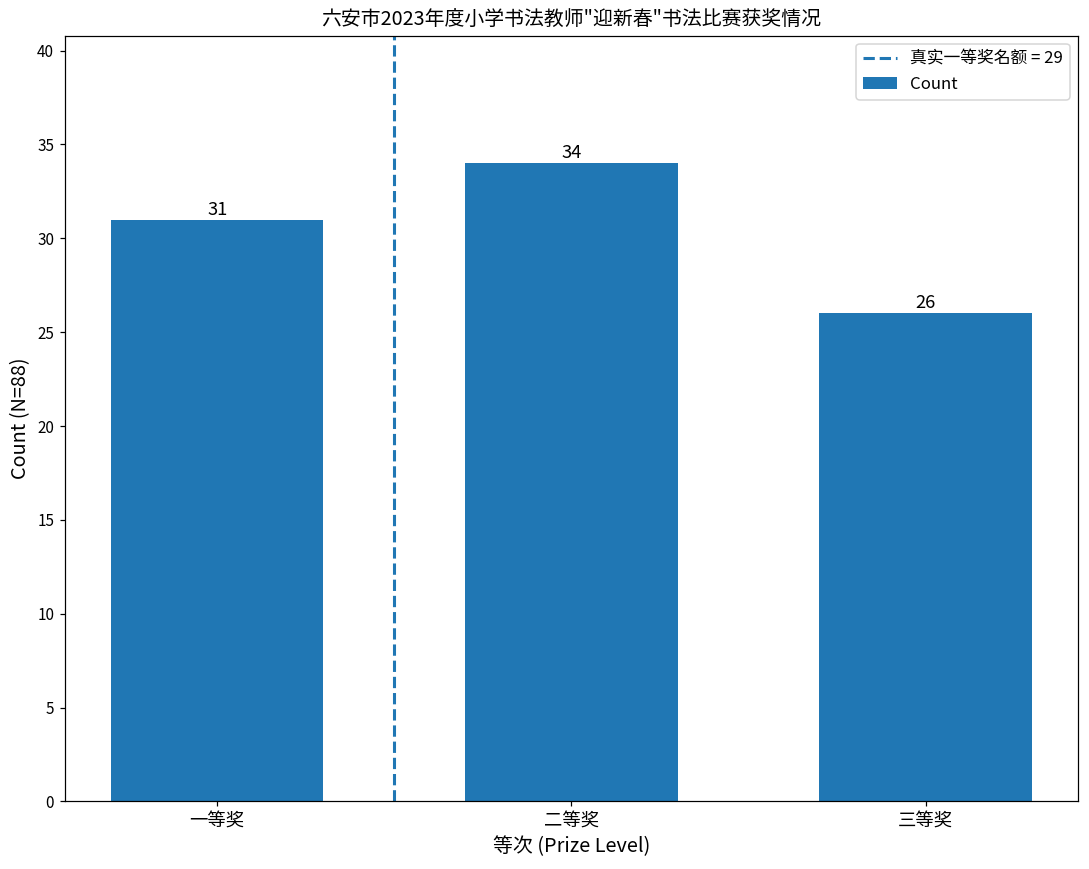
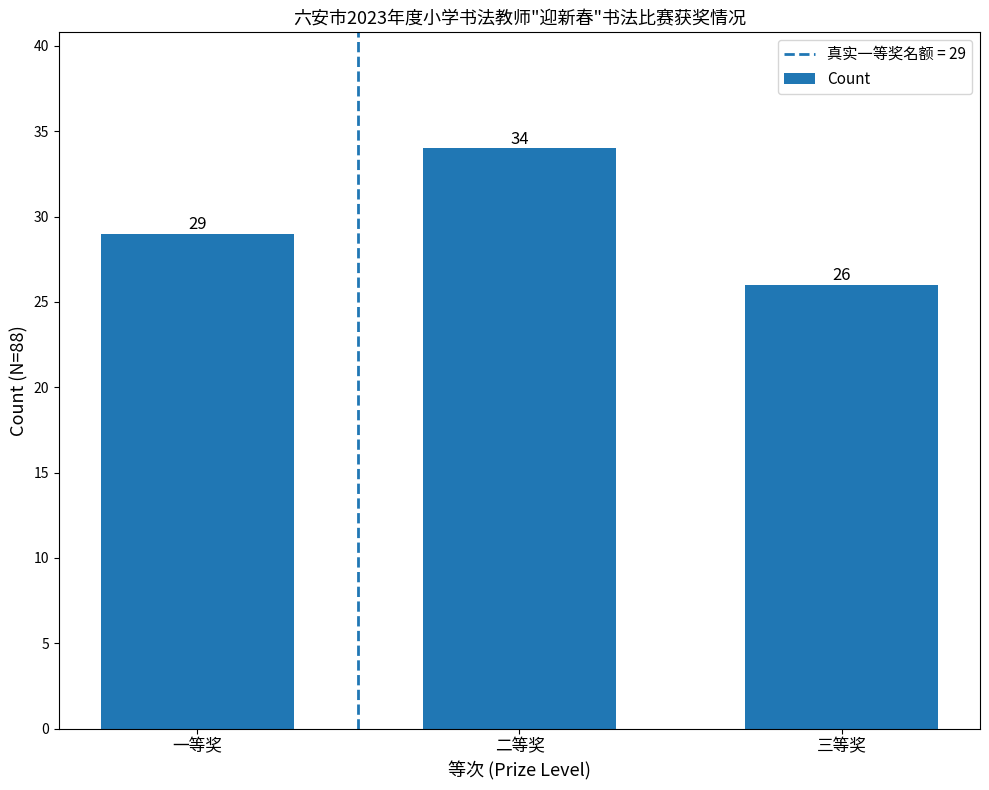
  {
-   "一等奖": 31,
+   "一等奖": 29,
    "二等奖": 34,
    "三等奖": 26
  }
